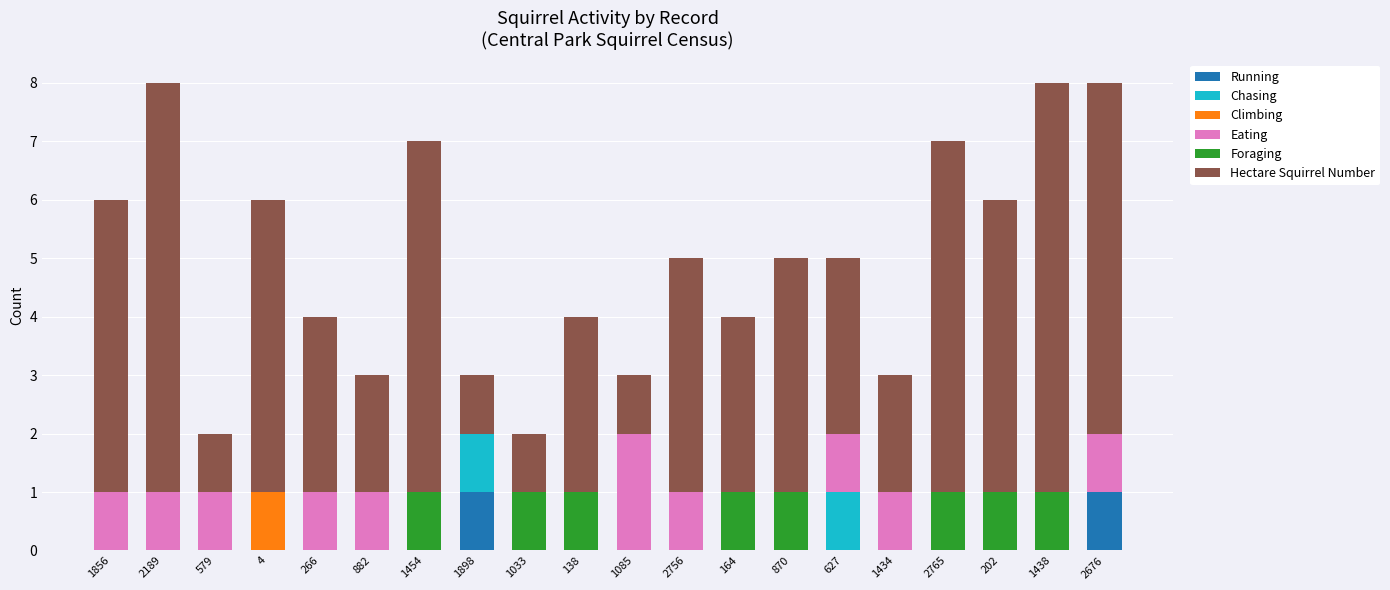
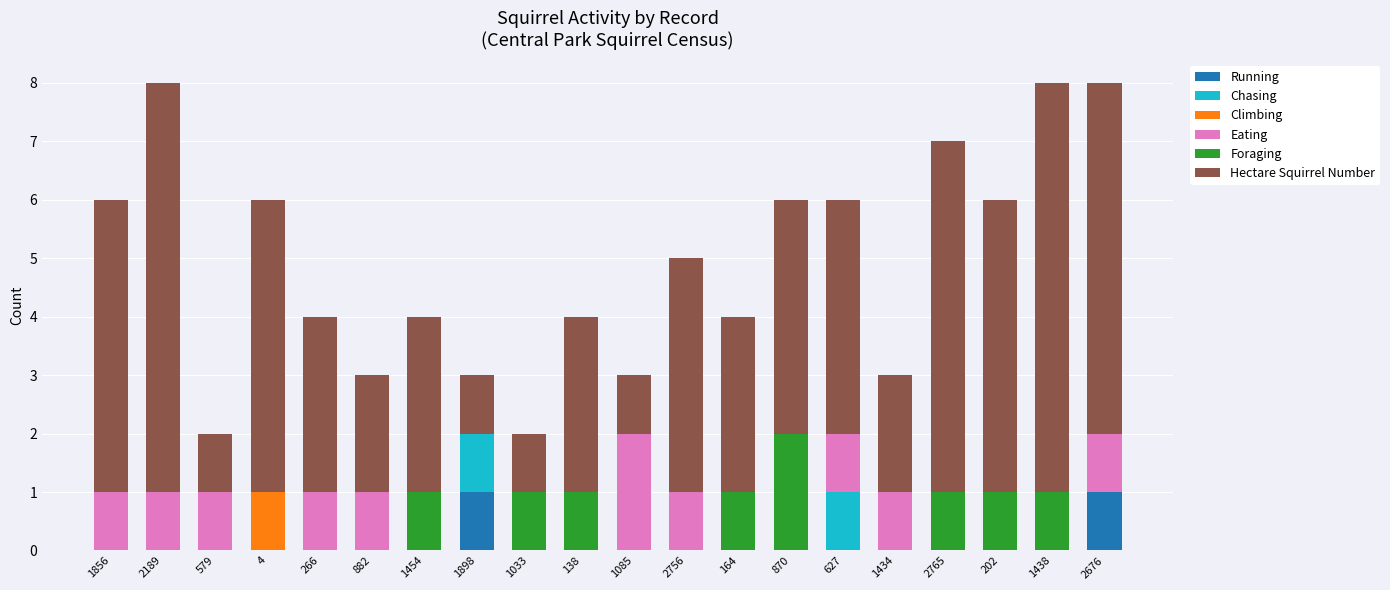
  {
    "Running": {
      "1856": 0,
      "2189": 0,
      "579": 0,
      "4": 0,
      "266": 0,
      "882": 0,
      "1454": 0,
      "1898": 1,
      "1033": 0,
      "138": 0,
      "1085": 0,
      "2756": 0,
      "164": 0,
      "870": 0,
      "627": 0,
      "1434": 0,
      "2765": 0,
      "202": 0,
      "1438": 0,
      "2676": 1
    },
    "Foraging": {
-     "870": 1
+     "870": 2
    },
    "Hectare Squirrel Number": {
      "1856": 5,
      "2189": 7,
      "579": 1,
      "4": 5,
      "266": 3,
      "882": 2,
-     "1454": 6,
+     "1454": 3,
      "1898": 1,
      "1033": 1,
      "138": 3,
      "1085": 1,
      "2756": 4,
      "164": 3,
      "870": 4,
-     "627": 3,
+     "627": 4,
      "1434": 2,
      "2765": 6,
      "202": 5,
      "1438": 7,
      "2676": 6
    }
  }
